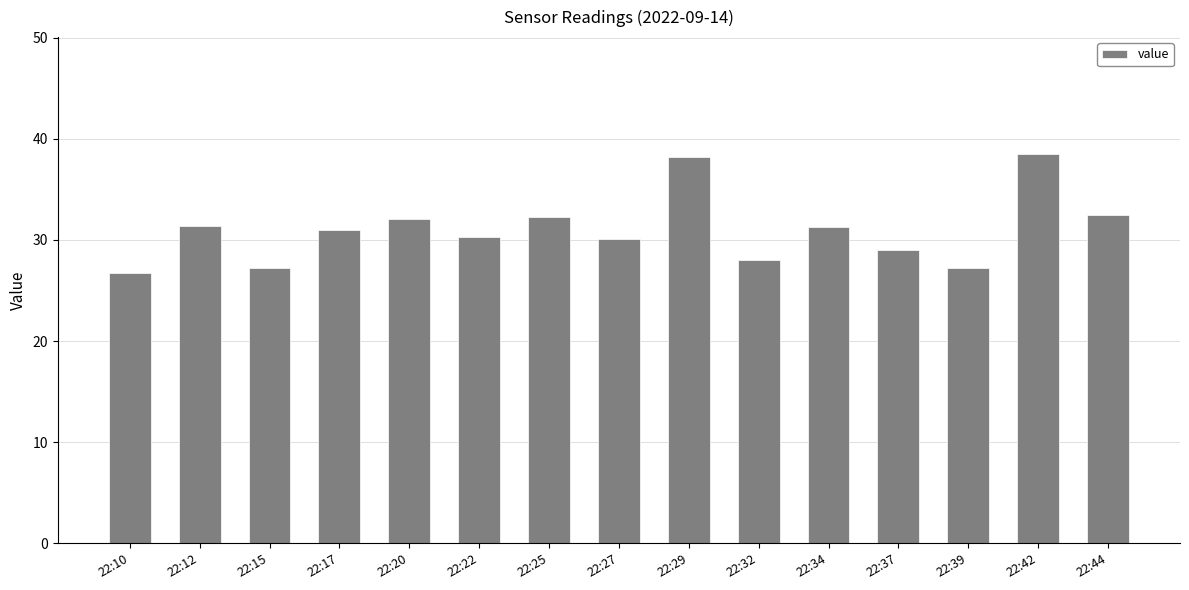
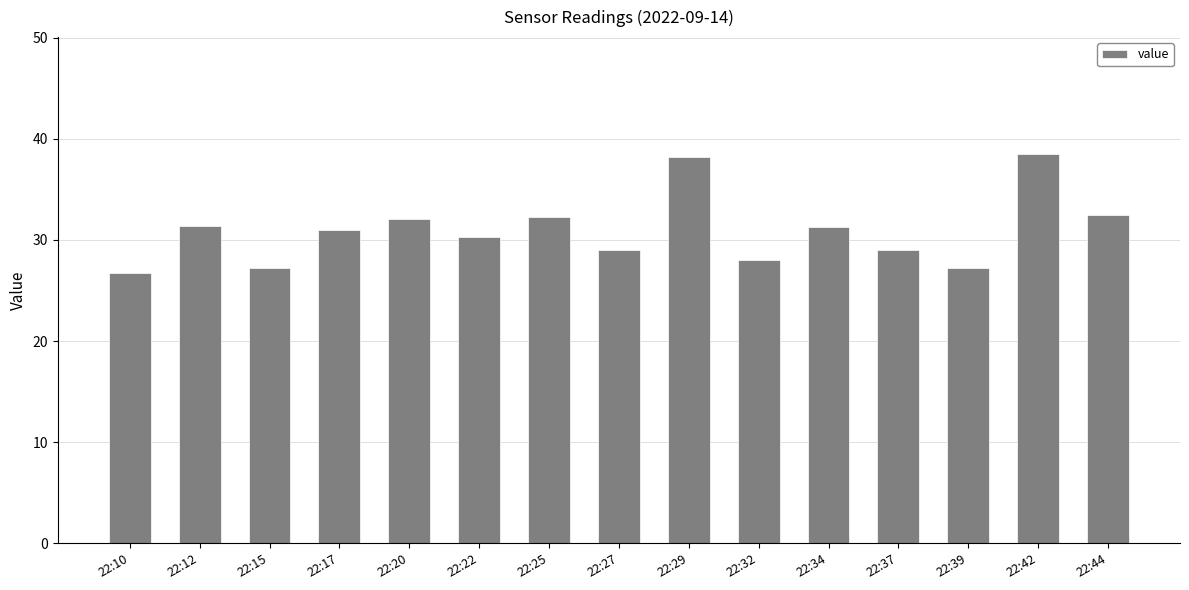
  {
    "22:10": 26.7,
    "22:12": 31.4,
    "22:15": 27.3,
    "22:17": 31.0,
    "22:20": 32.1,
    "22:22": 30.3,
    "22:25": 32.3,
-   "22:27": 30.1,
+   "22:27": 29.0,
    "22:29": 38.2,
    "22:32": 28.0,
    "22:34": 31.3,
    "22:37": 29.0,
    "22:39": 27.3,
    "22:42": 38.5,
    "22:44": 32.5
  }
